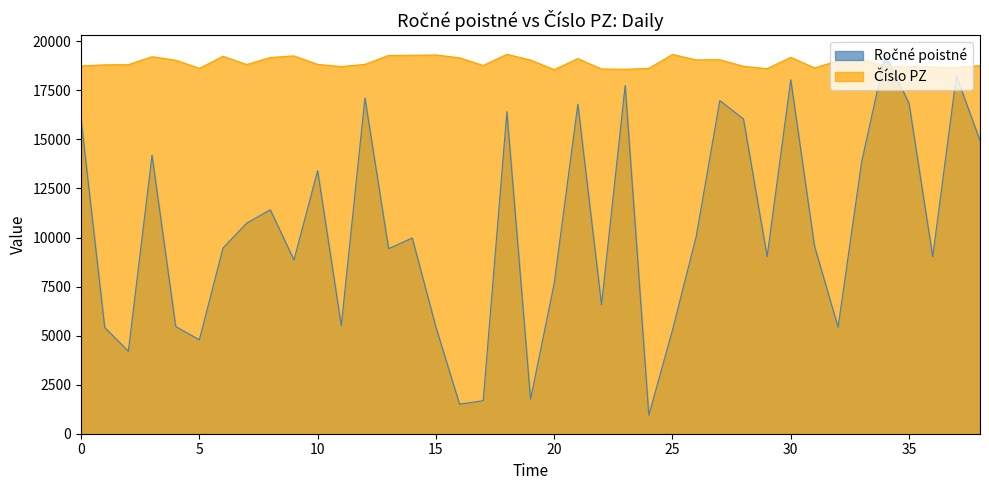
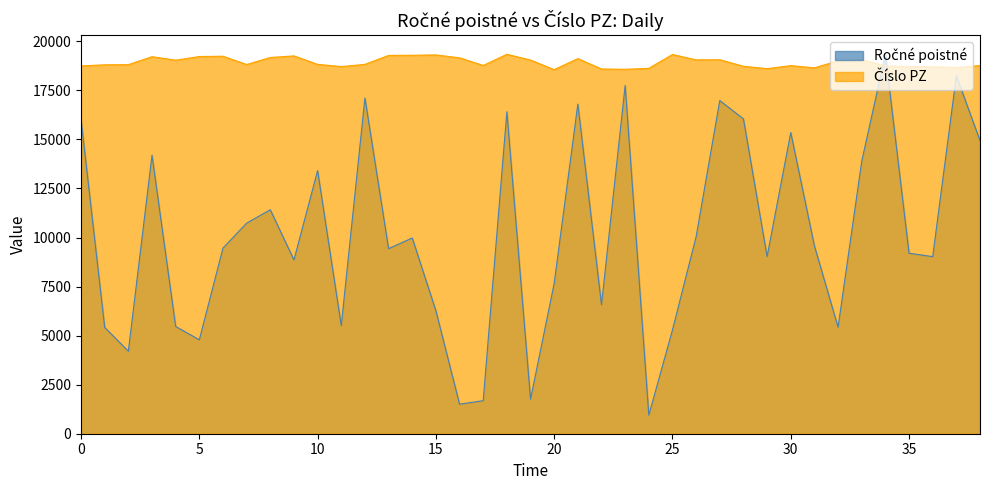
  {
    "Ročné poistné": {
      "0": 16000,
      "5": 4800,
      "10": 13400,
-     "15": 5400,
+     "15": 6300,
      "20": 7700,
      "25": 5300,
-     "30": 18000,
-     "35": 16800
+     "30": 15400,
+     "35": 9200
    },
    "Číslo PZ": {
      "0": 18700,
-     "5": 18600,
+     "5": 19200,
      "10": 18800,
      "15": 19300,
      "20": 18600,
      "25": 19300,
-     "30": 19200
+     "30": 18800
    }
  }
